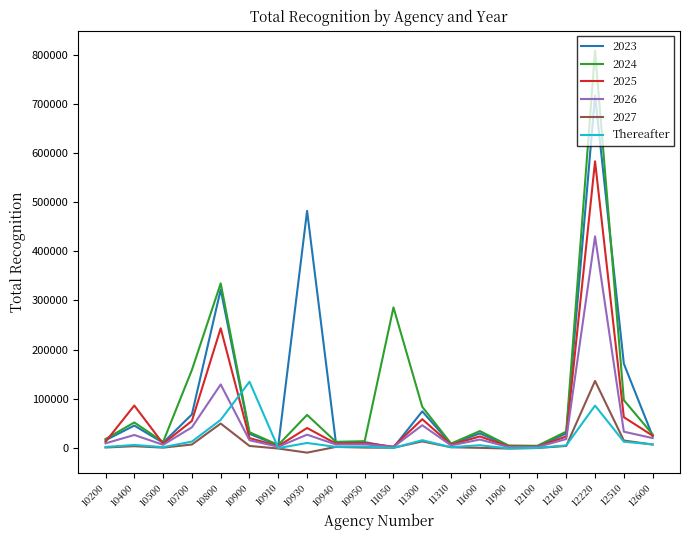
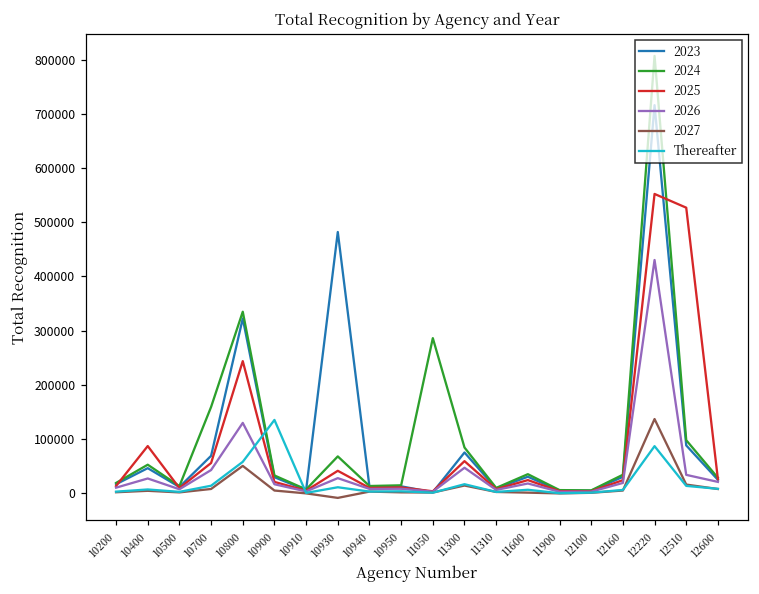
  {
    "2023": {
      "10400": 50000,
      "10700": 70000,
      "10800": 320000,
      "10930": 480000,
      "11300": 70000,
-     "12510": 170000
+     "12510": 90000
    },
    "2024": {
      "10400": 50000,
      "10700": 160000,
      "10800": 330000,
      "10930": 70000,
      "11050": 290000,
      "11300": 80000,
      "12510": 100000
    },
    "2025": {
      "10400": 90000,
      "10700": 60000,
      "10800": 240000,
      "10930": 40000,
      "11300": 60000,
      "11600": 20000,
-     "12220": 580000,
-     "12510": 60000
+     "12220": 550000,
+     "12510": 530000
    },
    "2026": {
      "10400": 30000,
      "10700": 40000,
      "10800": 130000,
      "10930": 30000,
      "11300": 50000,
      "11600": 20000,
      "12220": 430000,
      "12510": 30000
    },
    "2027": {
      "10700": 10000,
      "10800": 50000,
      "10900": 0,
      "10930": -10000,
      "11600": 0,
      "12220": 140000
    },
    "Thereafter": {
      "10700": 10000,
      "10800": 60000,
      "10900": 130000,
      "10930": 10000,
      "11600": 10000,
      "12220": 90000
    }
  }
